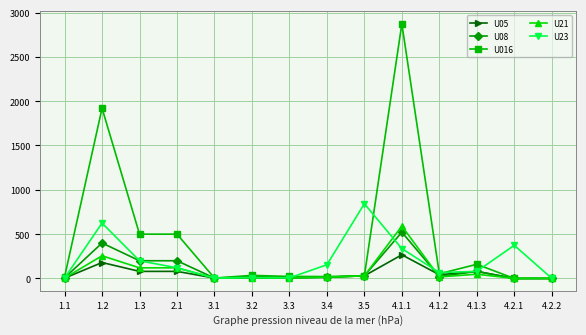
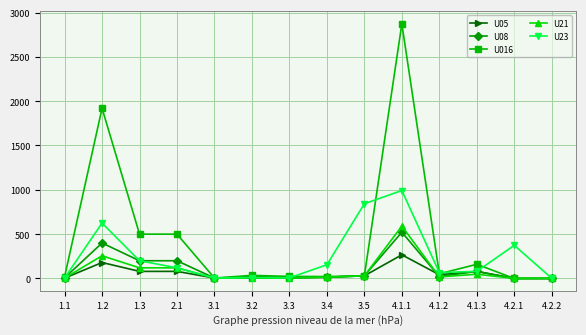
  {
    "U23": {
      "1.2": 600,
      "3.4": 200,
      "3.5": 800,
-     "4.1.1": 300,
+     "4.1.1": 1000,
      "4.2.1": 400
    }
  }
